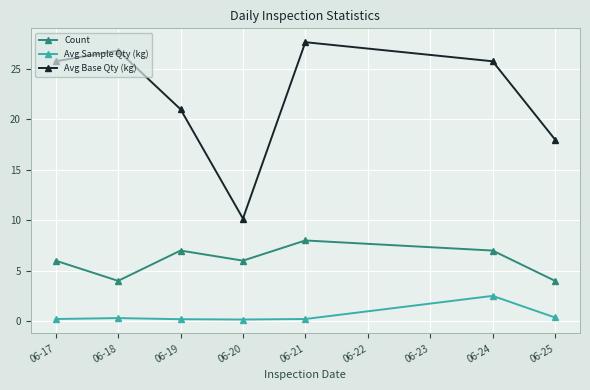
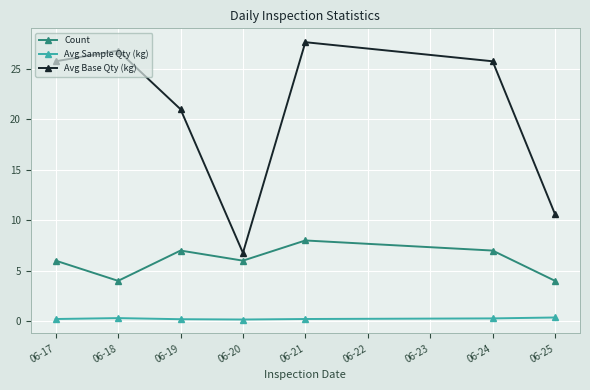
  {
    "Count": {
      "06-17": 6.0,
      "06-18": 4.0,
      "06-19": 7.0,
      "06-20": 6.0,
      "06-21": 8.0,
      "06-24": 7.0,
      "06-25": 4.0
    },
    "Avg Sample Qty (kg)": {
      "06-17": 0.2,
      "06-18": 0.3,
      "06-19": 0.2,
      "06-20": 0.2,
      "06-21": 0.2,
-     "06-24": 2.5,
+     "06-24": 0.3,
      "06-25": 0.4
    },
    "Avg Base Qty (kg)": {
      "06-19": 21.0,
-     "06-20": 10.2,
+     "06-20": 6.8,
      "06-21": 27.6,
      "06-24": 25.8,
-     "06-25": 18.0
+     "06-25": 10.6
    }
  }
